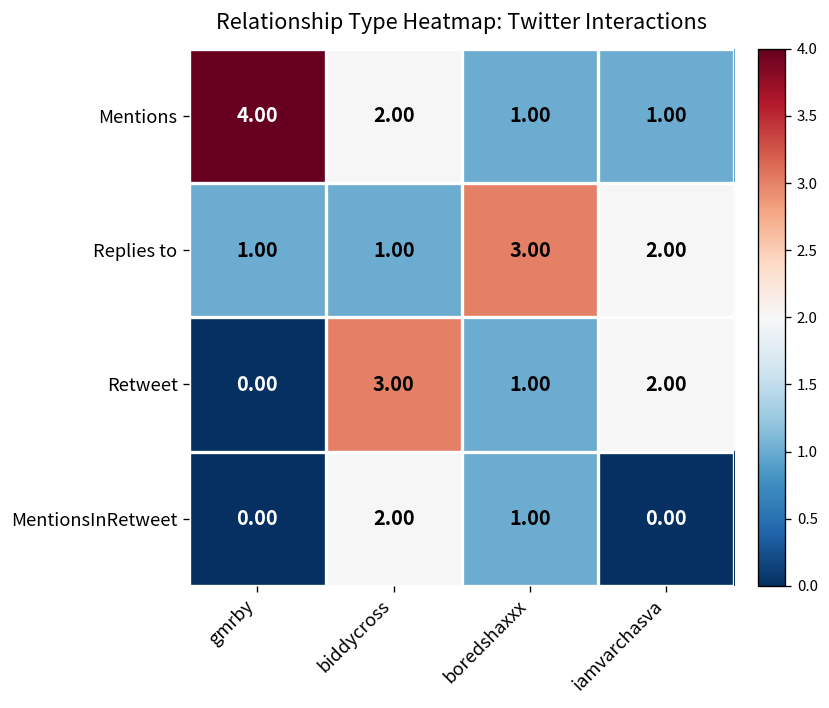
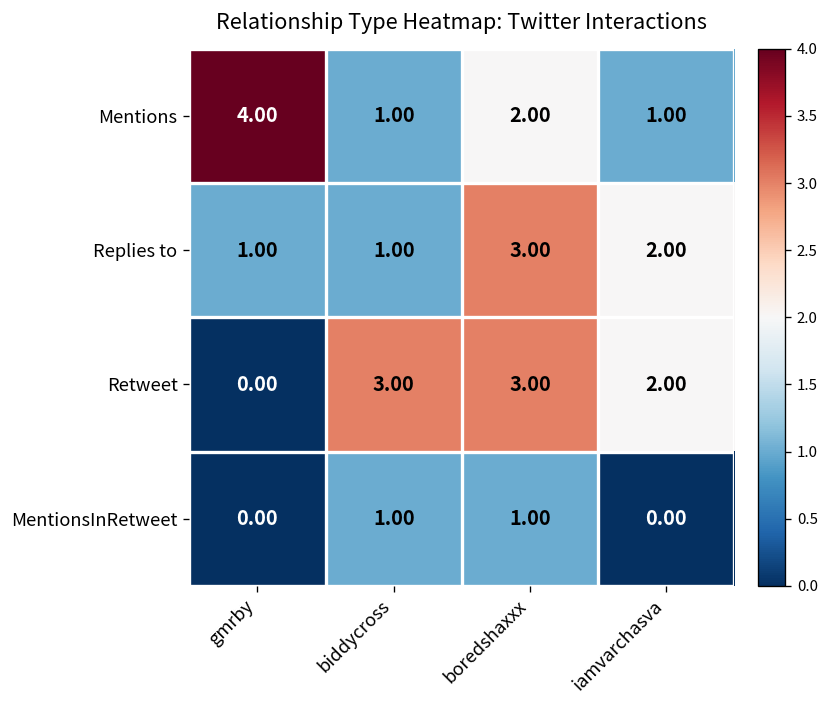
  {
    "Mentions": {
      "gmrby": 4.00,
-     "biddycross": 2.00,
-     "boredshaxxx": 1.00,
+     "biddycross": 1.00,
+     "boredshaxxx": 2.00,
      "iamvarchasva": 1.00
    },
    "Replies to": {
      "gmrby": 1.00,
      "biddycross": 1.00,
      "boredshaxxx": 3.00,
      "iamvarchasva": 2.00
    },
    "Retweet": {
      "gmrby": 0.00,
      "biddycross": 3.00,
-     "boredshaxxx": 1.00,
+     "boredshaxxx": 3.00,
      "iamvarchasva": 2.00
    },
    "MentionsInRetweet": {
      "gmrby": 0.00,
-     "biddycross": 2.00,
+     "biddycross": 1.00,
      "boredshaxxx": 1.00,
      "iamvarchasva": 0.00
    }
  }
